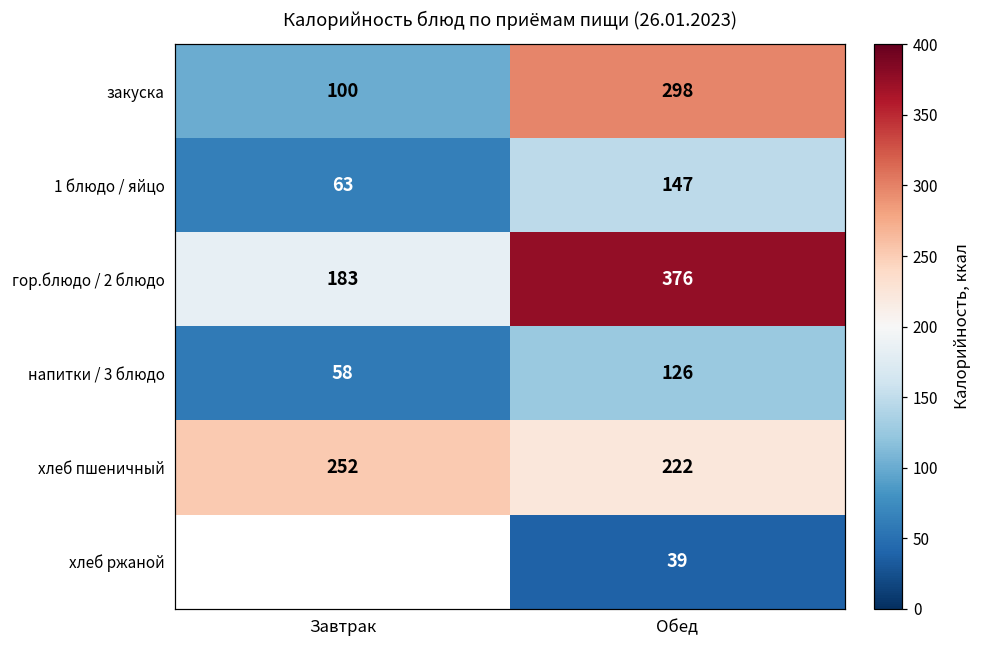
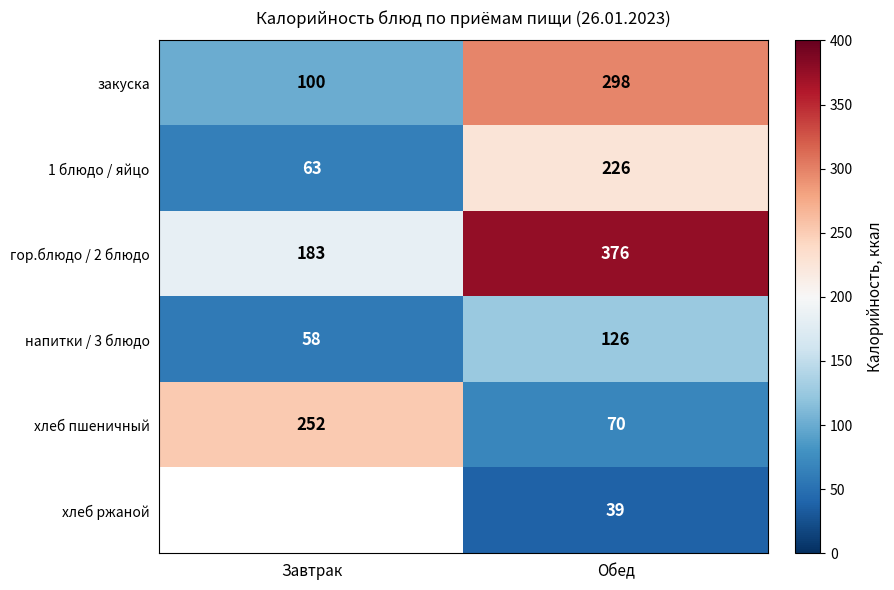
  {
    "закуска": {
      "Завтрак": 100,
      "Обед": 298
    },
    "1 блюдо / яйцо": {
      "Завтрак": 63,
-     "Обед": 147
+     "Обед": 226
    },
    "гор.блюдо / 2 блюдо": {
      "Завтрак": 183,
      "Обед": 376
    },
    "напитки / 3 блюдо": {
      "Завтрак": 58,
      "Обед": 126
    },
    "хлеб пшеничный": {
      "Завтрак": 252,
-     "Обед": 222
+     "Обед": 70
    },
    "хлеб ржаной": {
      "Обед": 39
    }
  }
